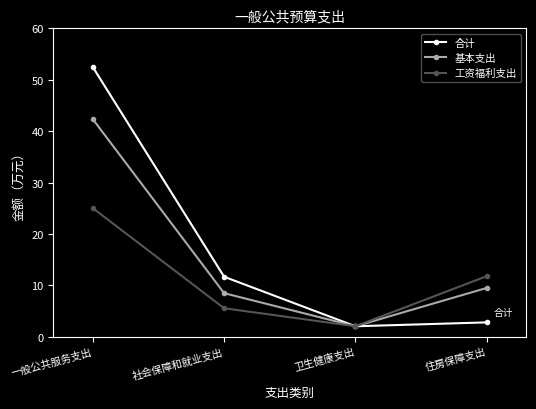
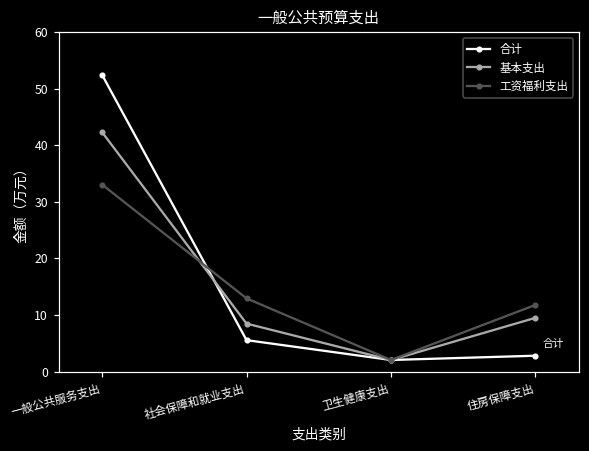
  {
    "合计": {
      "一般公共服务支出": 52,
-     "社会保障和就业支出": 12,
+     "社会保障和就业支出": 6,
      "住房保障支出": 3
    },
    "基本支出": {
      "一般公共服务支出": 42,
      "社会保障和就业支出": 8,
      "住房保障支出": 9
    },
    "工资福利支出": {
-     "一般公共服务支出": 25,
-     "社会保障和就业支出": 6,
+     "一般公共服务支出": 33,
+     "社会保障和就业支出": 13,
      "住房保障支出": 12
    }
  }
